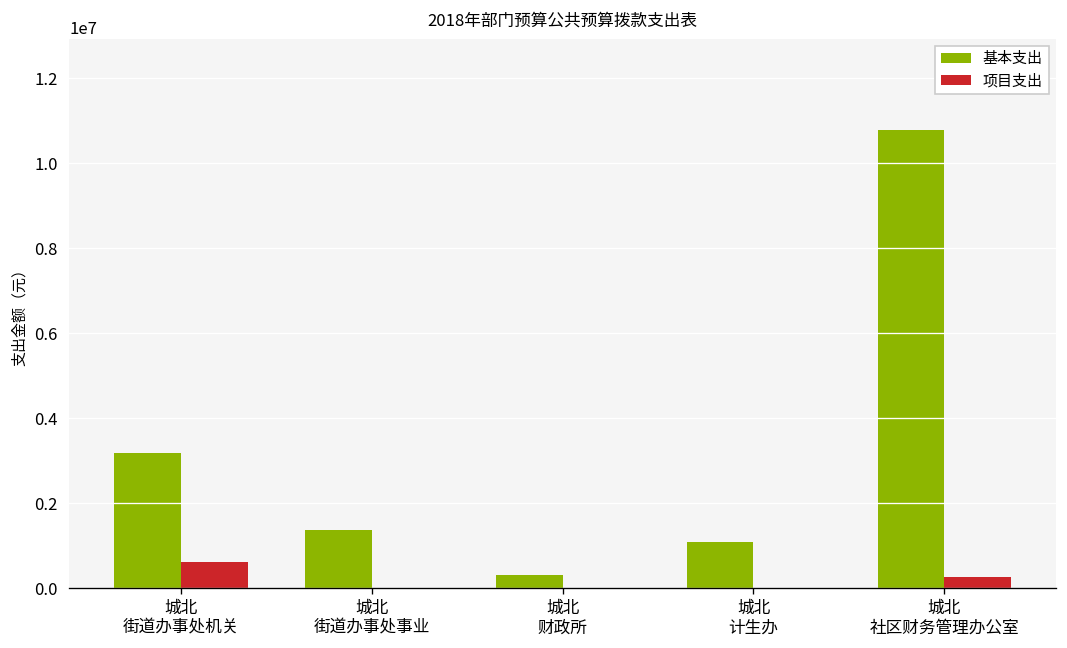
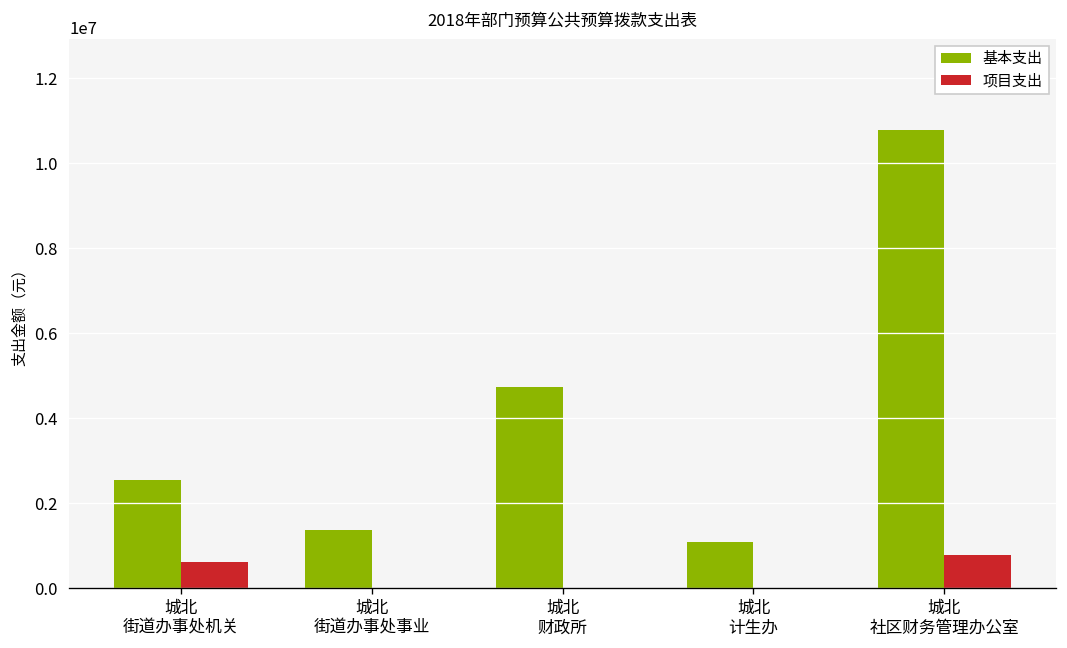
  {
    "基本支出": {
-     "城北 街道办事处机关": 3200000,
+     "城北 街道办事处机关": 2500000,
      "城北 街道办事处事业": 1400000,
-     "城北 财政所": 300000,
+     "城北 财政所": 4700000,
      "城北 计生办": 1100000,
      "城北 社区财务管理办公室": 10800000
    },
    "项目支出": {
      "城北 街道办事处机关": 600000,
      "城北 街道办事处事业": 0,
      "城北 财政所": 0,
      "城北 计生办": 0,
-     "城北 社区财务管理办公室": 300000
+     "城北 社区财务管理办公室": 800000
    }
  }
